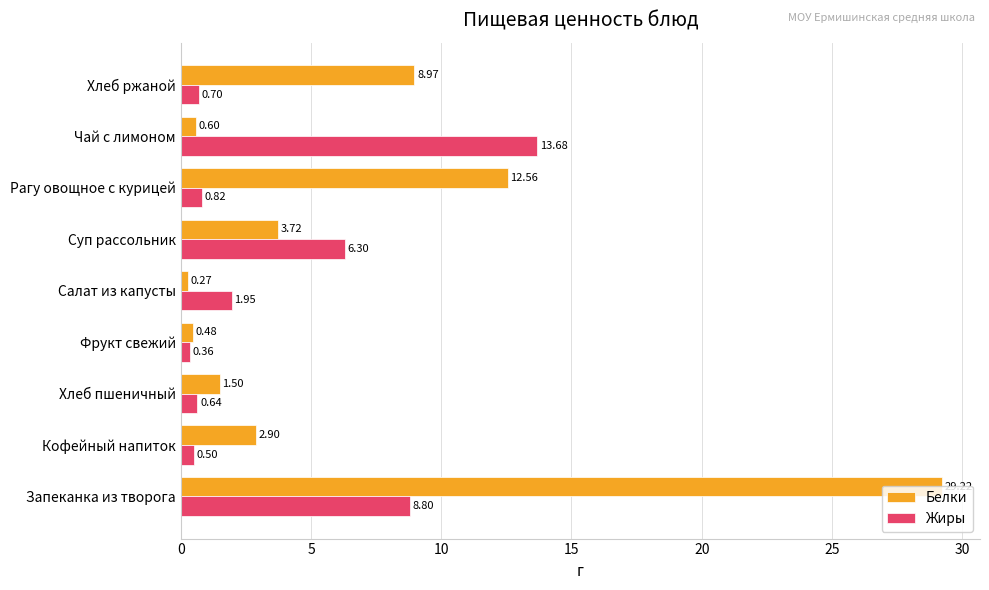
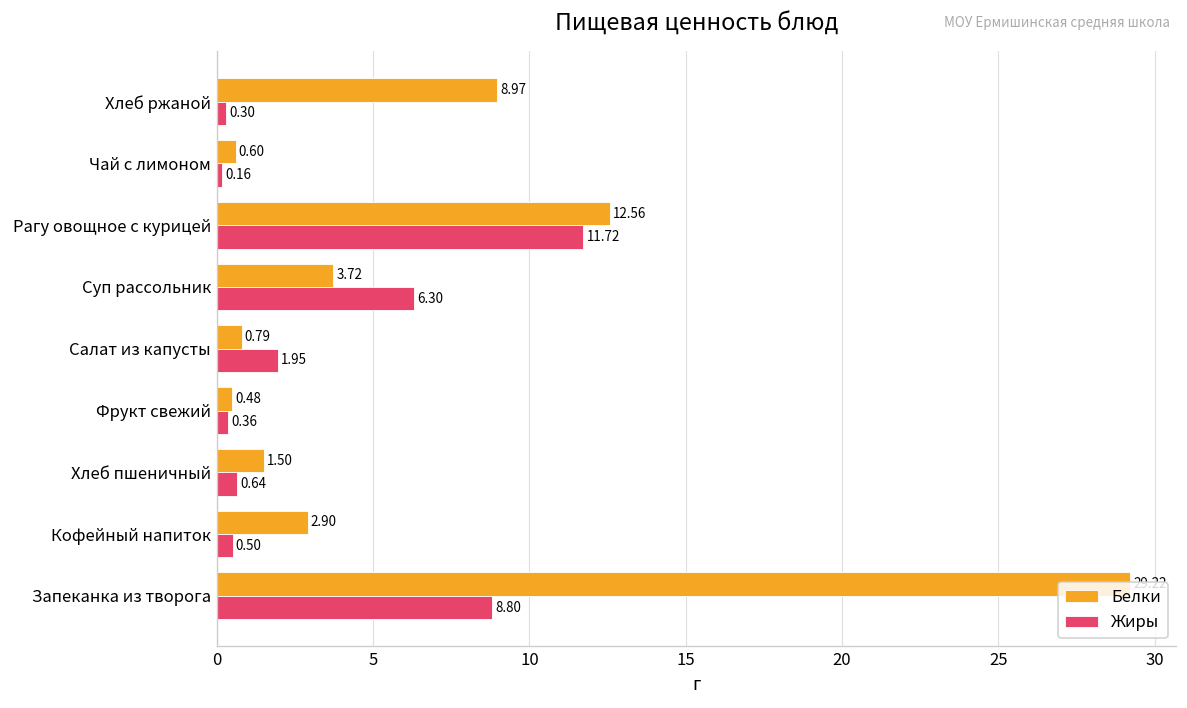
  {
    "Белки": {
      "Хлеб ржаной": 8.97,
      "Чай с лимоном": 0.60,
      "Рагу овощное с курицей": 12.56,
      "Суп рассольник": 3.72,
-     "Салат из капусты": 0.27,
+     "Салат из капусты": 0.79,
      "Фрукт свежий": 0.48,
      "Хлеб пшеничный": 1.50,
      "Кофейный напиток": 2.90
    },
    "Жиры": {
-     "Хлеб ржаной": 0.70,
-     "Чай с лимоном": 13.68,
-     "Рагу овощное с курицей": 0.82,
+     "Хлеб ржаной": 0.30,
+     "Чай с лимоном": 0.16,
+     "Рагу овощное с курицей": 11.72,
      "Суп рассольник": 6.30,
      "Салат из капусты": 1.95,
      "Фрукт свежий": 0.36,
      "Хлеб пшеничный": 0.64,
      "Кофейный напиток": 0.50,
      "Запеканка из творога": 8.80
    }
  }
